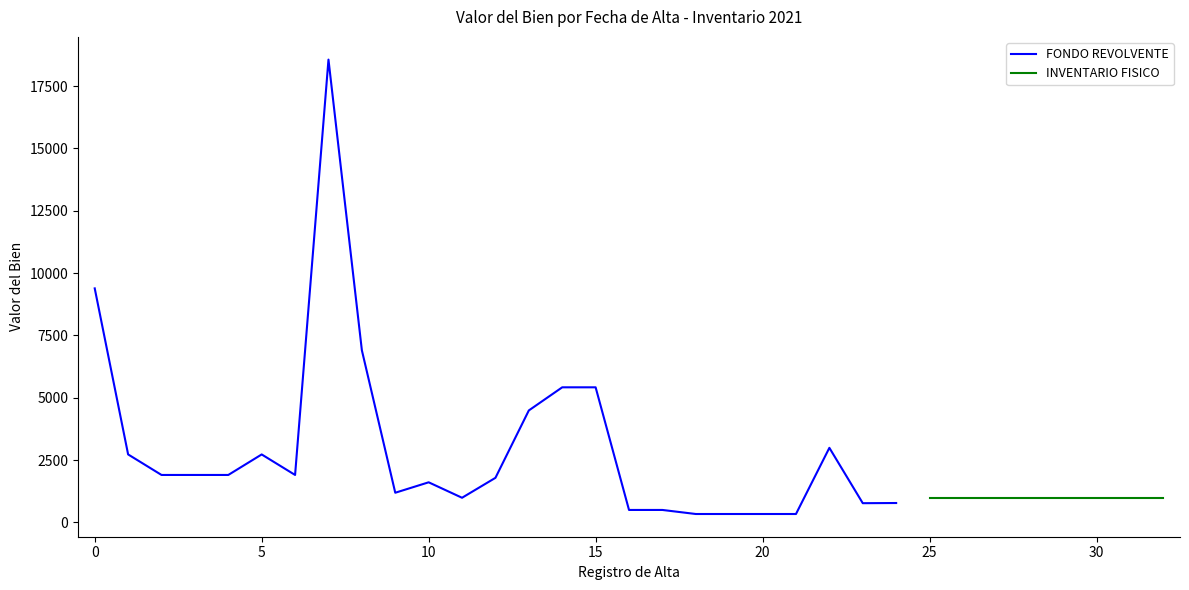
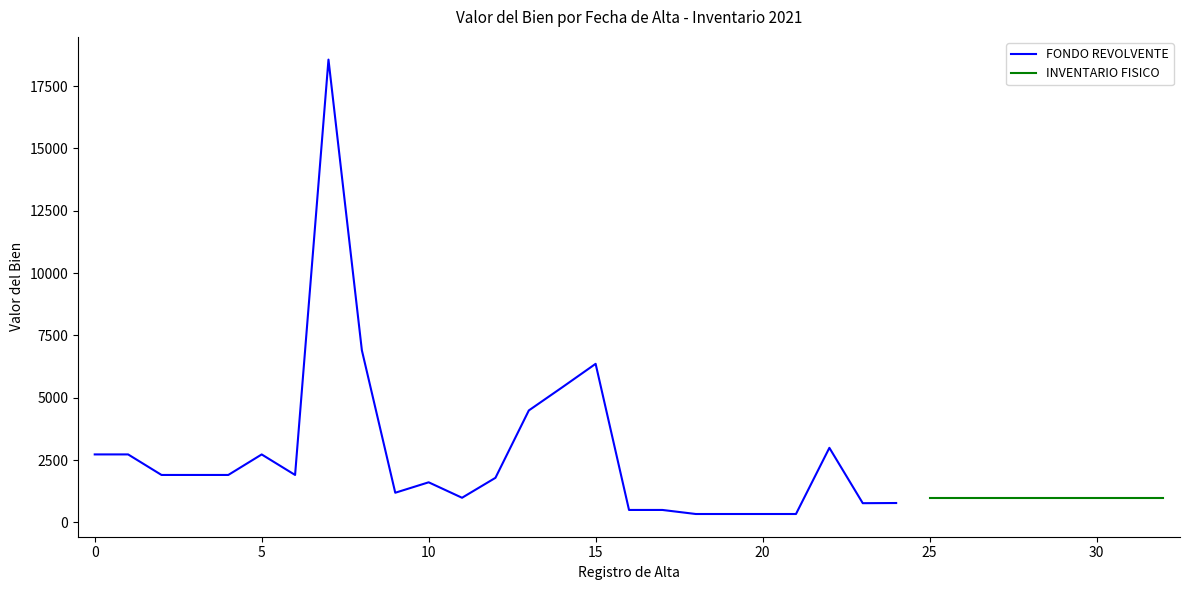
  {
    "FONDO REVOLVENTE": {
-     "0": 9400,
+     "0": 2700,
      "5": 2700,
      "10": 1600,
-     "15": 5400,
+     "15": 6400,
      "20": 300
    },
    "INVENTARIO FISICO": {
      "25": 1000,
      "30": 1000
    }
  }
